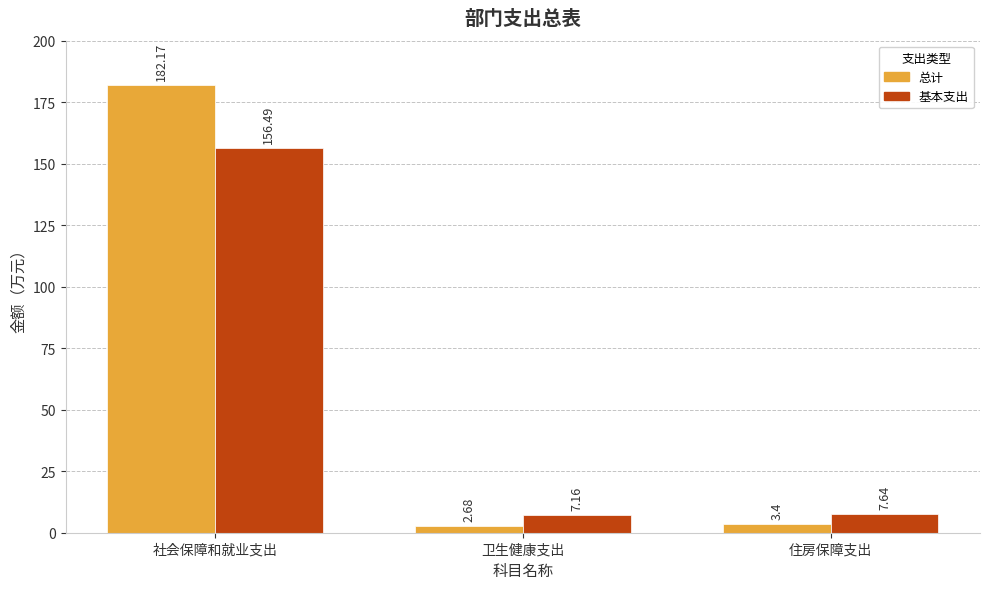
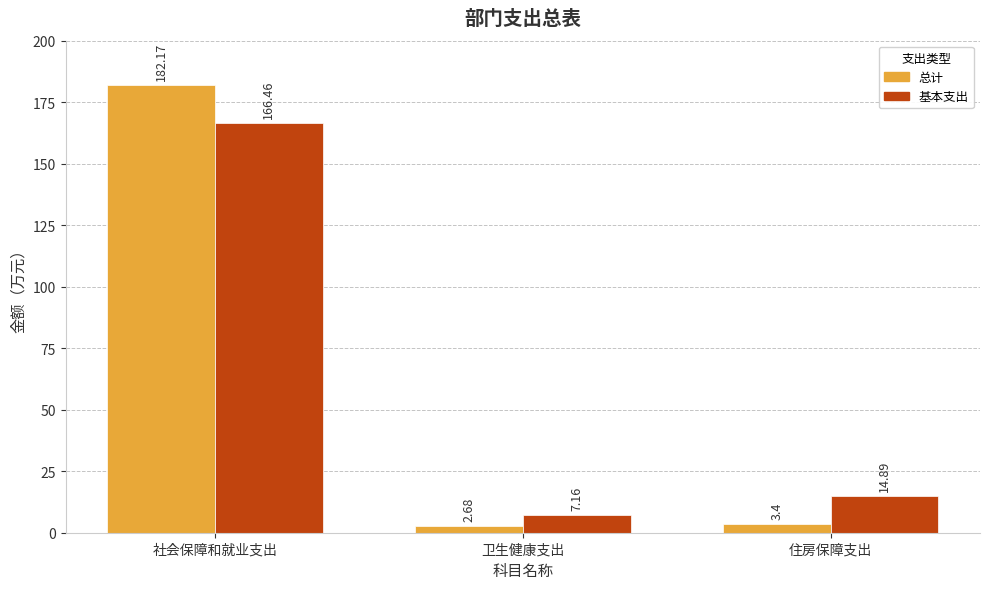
  {
    "总计": {
      "社会保障和就业支出": 182.17,
      "卫生健康支出": 2.68,
      "住房保障支出": 3.4
    },
    "基本支出": {
-     "社会保障和就业支出": 156.49,
+     "社会保障和就业支出": 166.46,
      "卫生健康支出": 7.16,
-     "住房保障支出": 7.64
+     "住房保障支出": 14.89
    }
  }
